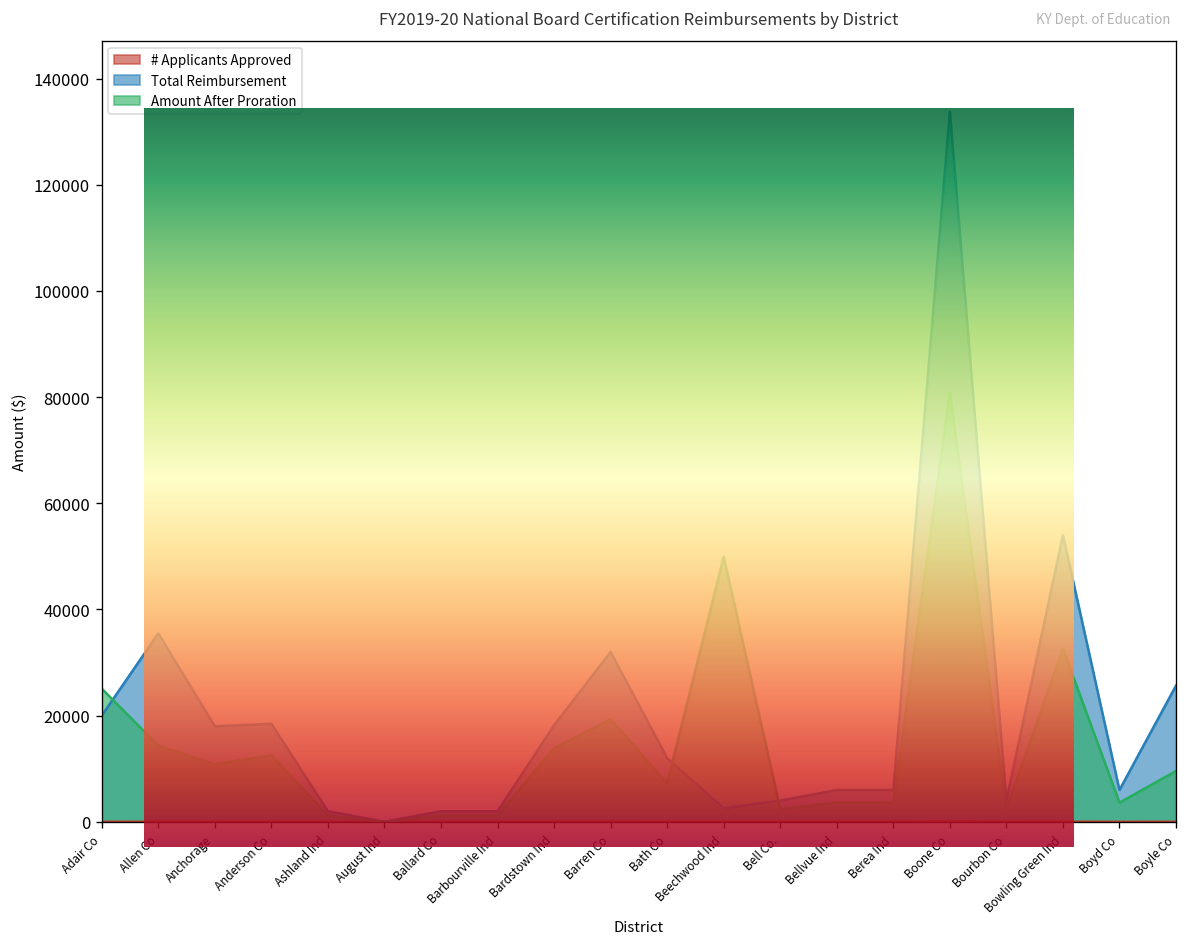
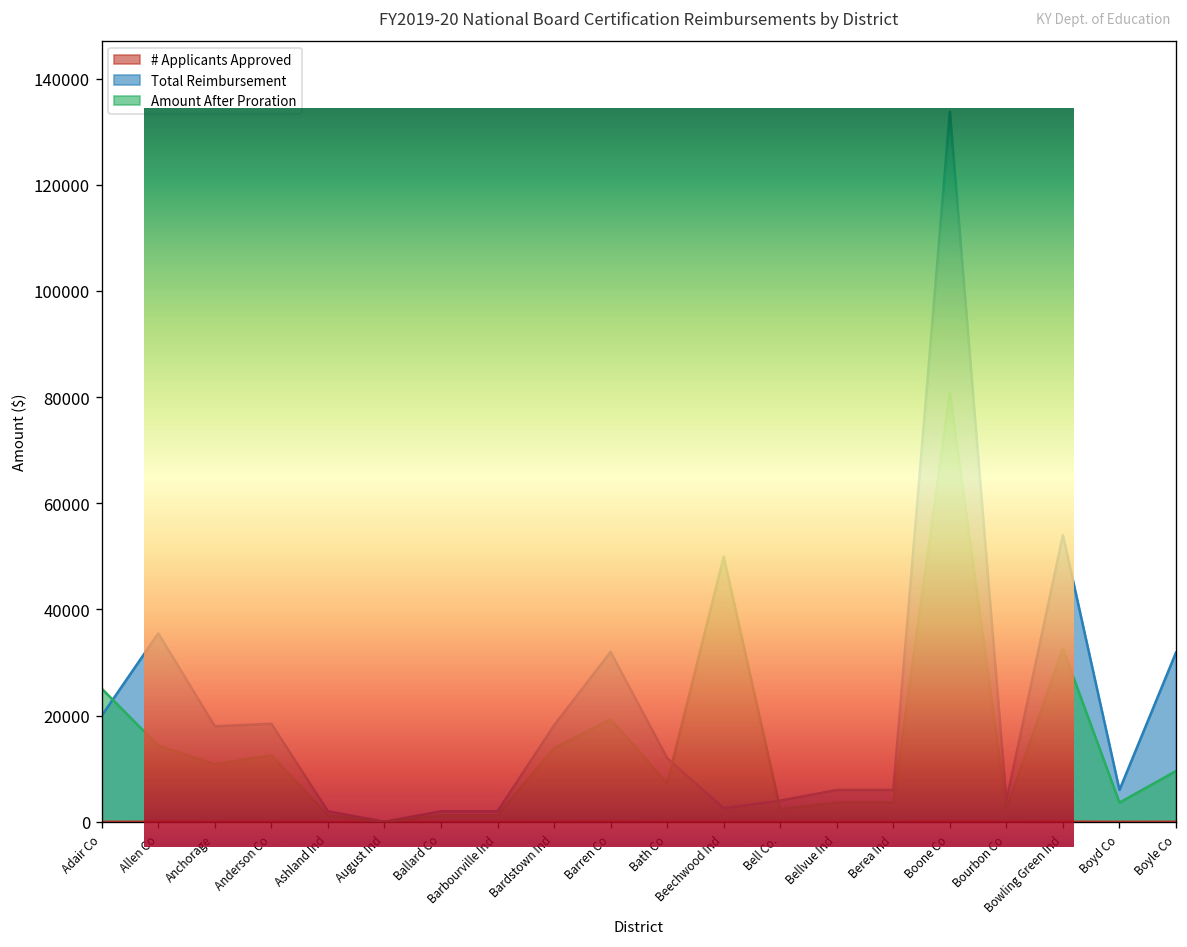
  {
    "FY2019-20 National Board Certification Reimbursements by District": {
      "# Applicants Approved": {
        "Adair Co": 0,
        "Allen Co": 0,
        "Anderson Co": 0,
        "Barbourville Ind": 0,
        "Bardstown Ind": 0,
        "Beechwood Ind": 0,
        "Bowling Green Ind": 0,
        "Boyd Co": 0,
        "Boyle Co": 0
      },
      "Total Reimbursement": {
        "Adair Co": 20000,
        "Allen Co": 35000,
        "Anderson Co": 18000,
        "Barbourville Ind": 2000,
        "Bardstown Ind": 18000,
        "Beechwood Ind": 3000,
        "Bowling Green Ind": 54000,
        "Boyd Co": 6000,
-       "Boyle Co": 26000
+       "Boyle Co": 32000
      },
      "Amount After Proration": {
        "Adair Co": 25000,
        "Allen Co": 14000,
        "Anderson Co": 13000,
        "Barbourville Ind": 1000,
        "Bardstown Ind": 14000,
        "Beechwood Ind": 50000,
        "Bowling Green Ind": 33000,
        "Boyd Co": 4000,
        "Boyle Co": 10000
      }
    }
  }
